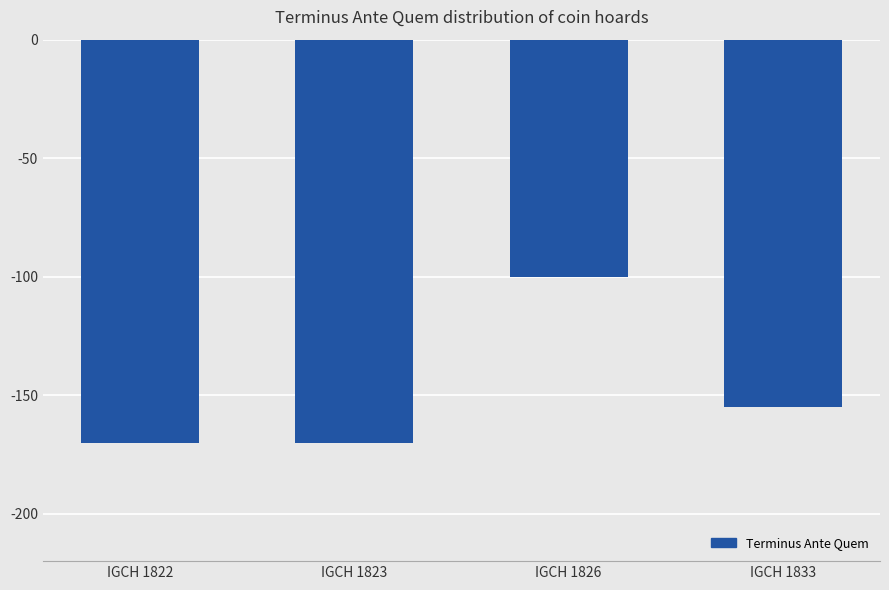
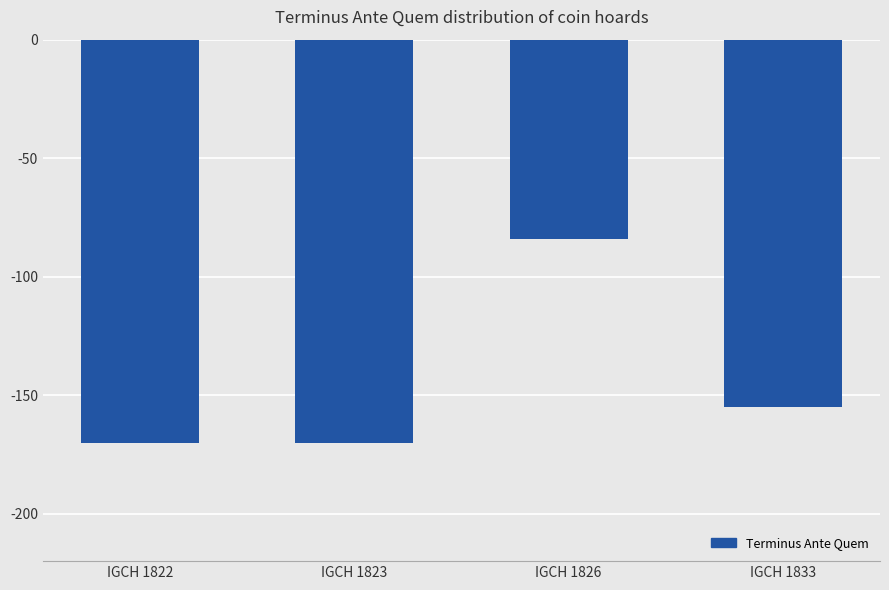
  {
    "IGCH 1822": -170,
    "IGCH 1823": -170,
-   "IGCH 1826": -100,
+   "IGCH 1826": -84,
    "IGCH 1833": -155
  }
